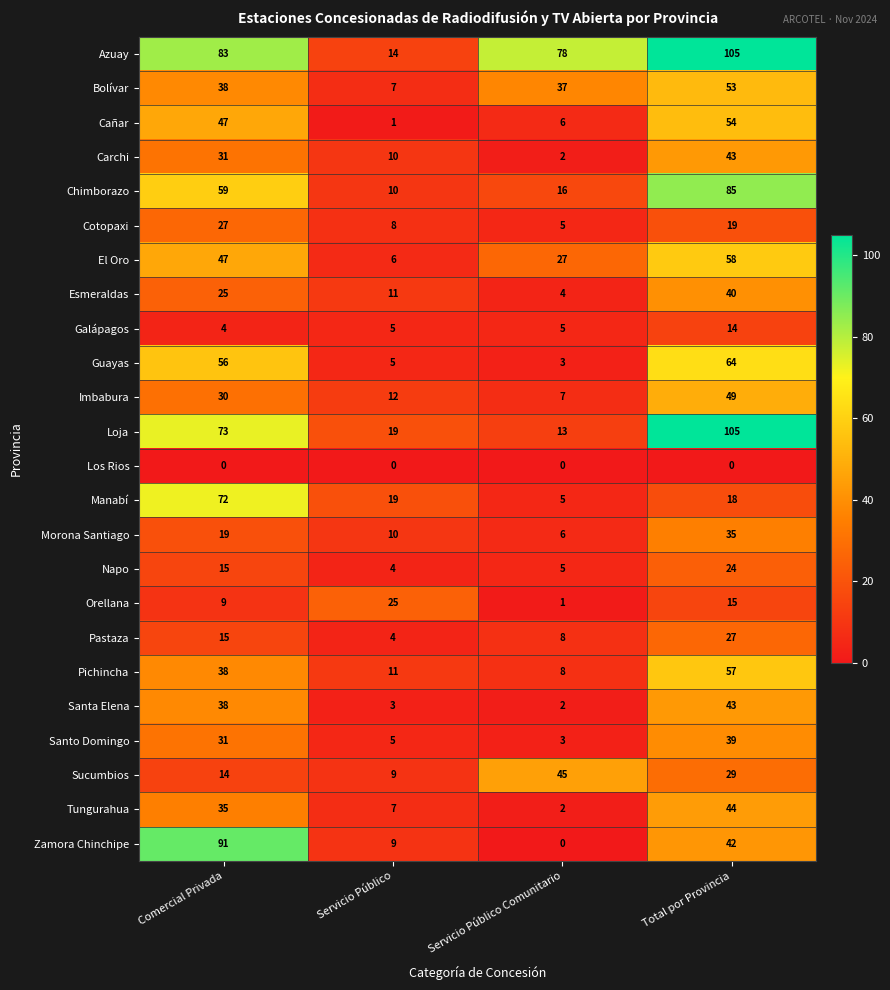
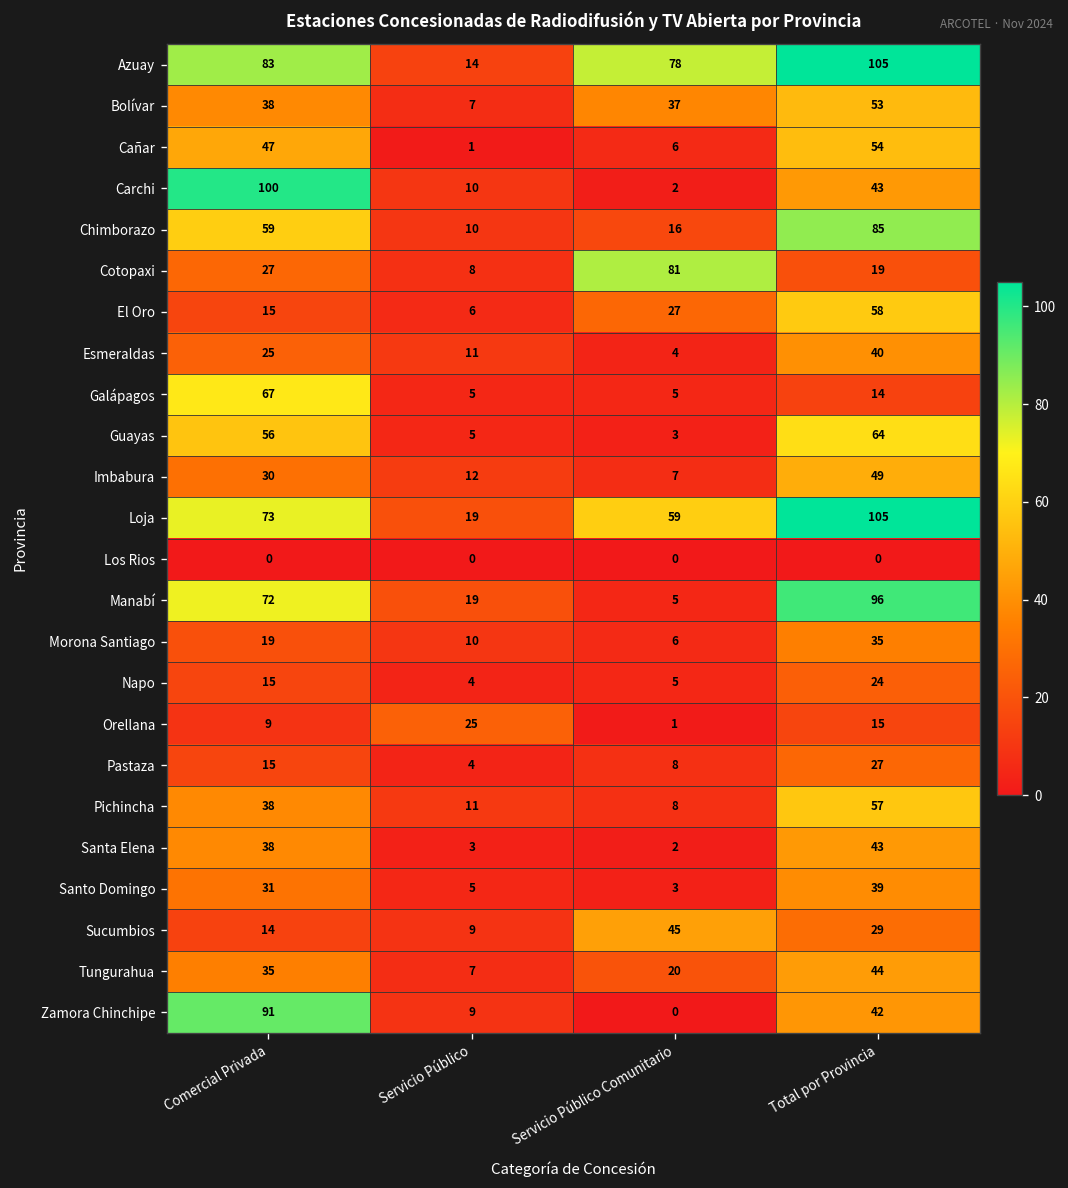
  {
    "Azuay": {
      "Comercial Privada": 83,
      "Servicio Público": 14,
      "Servicio Público Comunitario": 78,
      "Total por Provincia": 105
    },
    "Bolívar": {
      "Comercial Privada": 38,
      "Servicio Público": 7,
      "Servicio Público Comunitario": 37,
      "Total por Provincia": 53
    },
    "Cañar": {
      "Comercial Privada": 47,
      "Servicio Público": 1,
      "Servicio Público Comunitario": 6,
      "Total por Provincia": 54
    },
    "Carchi": {
-     "Comercial Privada": 31,
+     "Comercial Privada": 100,
      "Servicio Público": 10,
      "Servicio Público Comunitario": 2,
      "Total por Provincia": 43
    },
    "Chimborazo": {
      "Comercial Privada": 59,
      "Servicio Público": 10,
      "Servicio Público Comunitario": 16,
      "Total por Provincia": 85
    },
    "Cotopaxi": {
      "Comercial Privada": 27,
      "Servicio Público": 8,
-     "Servicio Público Comunitario": 5,
+     "Servicio Público Comunitario": 81,
      "Total por Provincia": 19
    },
    "El Oro": {
-     "Comercial Privada": 47,
+     "Comercial Privada": 15,
      "Servicio Público": 6,
      "Servicio Público Comunitario": 27,
      "Total por Provincia": 58
    },
    "Esmeraldas": {
      "Comercial Privada": 25,
      "Servicio Público": 11,
      "Servicio Público Comunitario": 4,
      "Total por Provincia": 40
    },
    "Galápagos": {
-     "Comercial Privada": 4,
+     "Comercial Privada": 67,
      "Servicio Público": 5,
      "Servicio Público Comunitario": 5,
      "Total por Provincia": 14
    },
    "Guayas": {
      "Comercial Privada": 56,
      "Servicio Público": 5,
      "Servicio Público Comunitario": 3,
      "Total por Provincia": 64
    },
    "Imbabura": {
      "Comercial Privada": 30,
      "Servicio Público": 12,
      "Servicio Público Comunitario": 7,
      "Total por Provincia": 49
    },
    "Loja": {
      "Comercial Privada": 73,
      "Servicio Público": 19,
-     "Servicio Público Comunitario": 13,
+     "Servicio Público Comunitario": 59,
      "Total por Provincia": 105
    },
    "Los Rios": {
      "Comercial Privada": 0,
      "Servicio Público": 0,
      "Servicio Público Comunitario": 0,
      "Total por Provincia": 0
    },
    "Manabí": {
      "Comercial Privada": 72,
      "Servicio Público": 19,
      "Servicio Público Comunitario": 5,
-     "Total por Provincia": 18
+     "Total por Provincia": 96
    },
    "Morona Santiago": {
      "Comercial Privada": 19,
      "Servicio Público": 10,
      "Servicio Público Comunitario": 6,
      "Total por Provincia": 35
    },
    "Napo": {
      "Comercial Privada": 15,
      "Servicio Público": 4,
      "Servicio Público Comunitario": 5,
      "Total por Provincia": 24
    },
    "Orellana": {
      "Comercial Privada": 9,
      "Servicio Público": 25,
      "Servicio Público Comunitario": 1,
      "Total por Provincia": 15
    },
    "Pastaza": {
      "Comercial Privada": 15,
      "Servicio Público": 4,
      "Servicio Público Comunitario": 8,
      "Total por Provincia": 27
    },
    "Pichincha": {
      "Comercial Privada": 38,
      "Servicio Público": 11,
      "Servicio Público Comunitario": 8,
      "Total por Provincia": 57
    },
    "Santa Elena": {
      "Comercial Privada": 38,
      "Servicio Público": 3,
      "Servicio Público Comunitario": 2,
      "Total por Provincia": 43
    },
    "Santo Domingo": {
      "Comercial Privada": 31,
      "Servicio Público": 5,
      "Servicio Público Comunitario": 3,
      "Total por Provincia": 39
    },
    "Sucumbios": {
      "Comercial Privada": 14,
      "Servicio Público": 9,
      "Servicio Público Comunitario": 45,
      "Total por Provincia": 29
    },
    "Tungurahua": {
      "Comercial Privada": 35,
      "Servicio Público": 7,
-     "Servicio Público Comunitario": 2,
+     "Servicio Público Comunitario": 20,
      "Total por Provincia": 44
    },
    "Zamora Chinchipe": {
      "Comercial Privada": 91,
      "Servicio Público": 9,
      "Servicio Público Comunitario": 0,
      "Total por Provincia": 42
    }
  }
